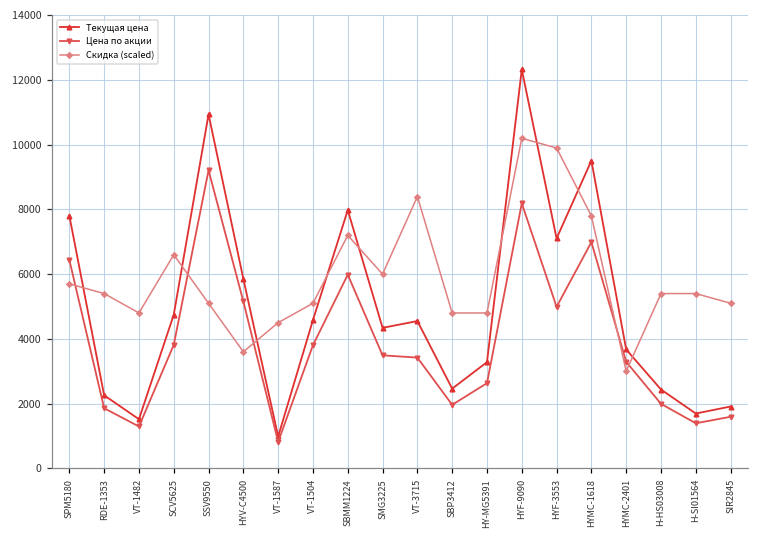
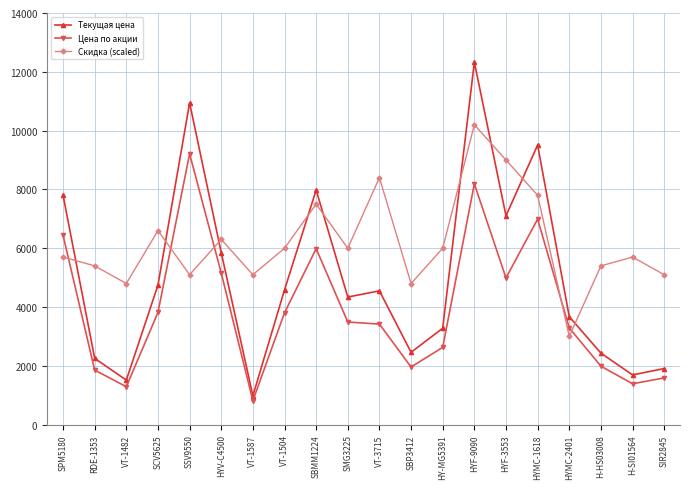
  {
    "Скидка (scaled)": {
      "SPM5180": 5700,
      "RDE-1353": 5400,
      "VT-1482": 4800,
      "SCV5625": 6600,
      "SSV9550": 5100,
-     "HYV-C4500": 3600,
-     "VT-1587": 4500,
-     "VT-1504": 5100,
-     "SBMM1224": 7200,
+     "HYV-C4500": 6300,
+     "VT-1587": 5100,
+     "VT-1504": 6000,
+     "SBMM1224": 7500,
      "SMG3225": 6000,
      "VT-3715": 8400,
      "SBP3412": 4800,
-     "HY-MG5391": 4800,
+     "HY-MG5391": 6000,
      "HYF-9090": 10200,
-     "HYF-3553": 9900,
+     "HYF-3553": 9000,
      "HYMC-1618": 7800,
      "HYMC-2401": 3000,
      "H-HS03008": 5400,
-     "H-SI01564": 5400,
+     "H-SI01564": 5700,
      "SIR2845": 5100
    }
  }
